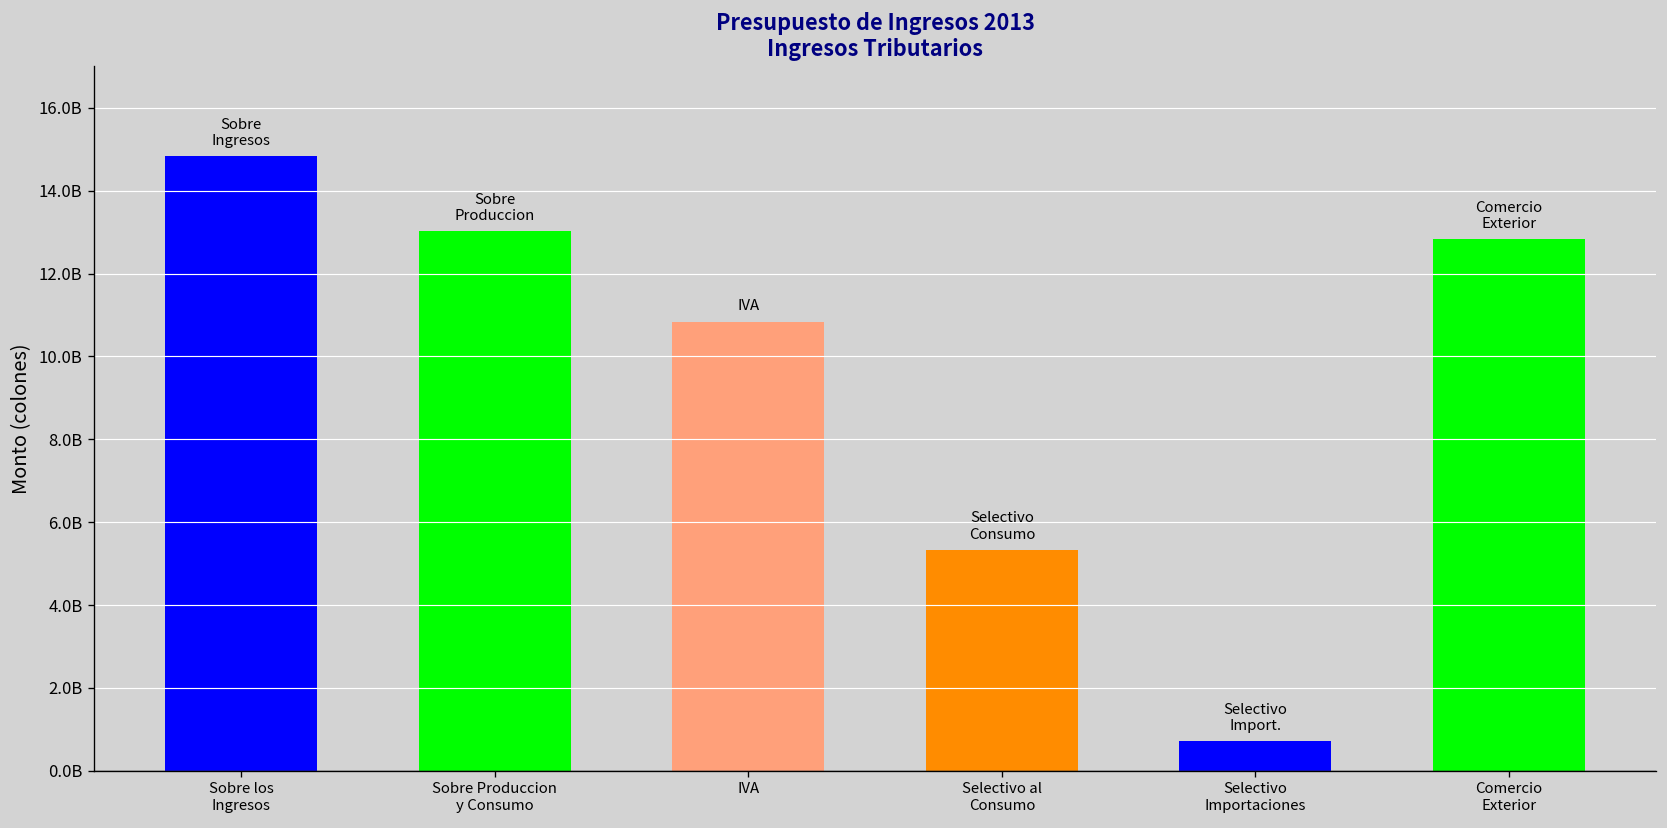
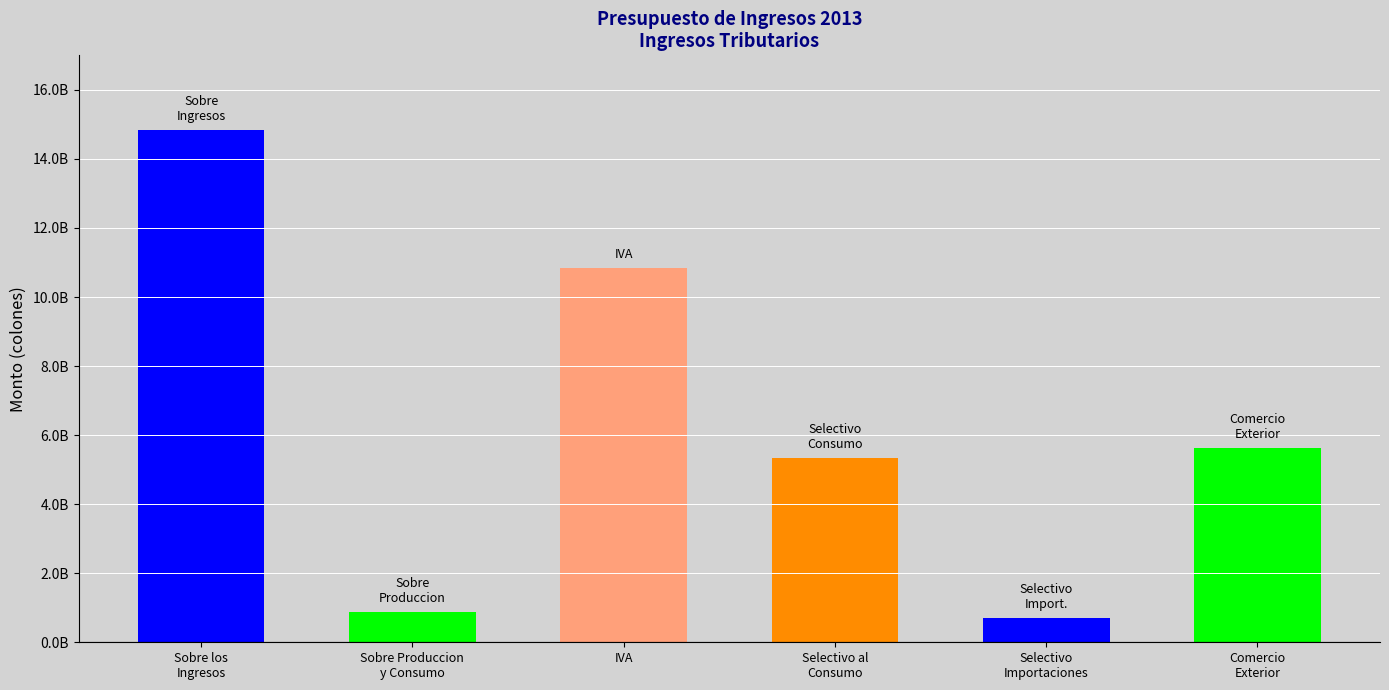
  {
    "Sobre los Ingresos": 14800000000,
-   "Sobre Produccion y Consumo": 13000000000,
+   "Sobre Produccion y Consumo": 900000000,
    "IVA": 10800000000,
    "Selectivo al Consumo": 5300000000,
    "Selectivo Importaciones": 700000000,
-   "Comercio Exterior": 12800000000
+   "Comercio Exterior": 5600000000
  }
